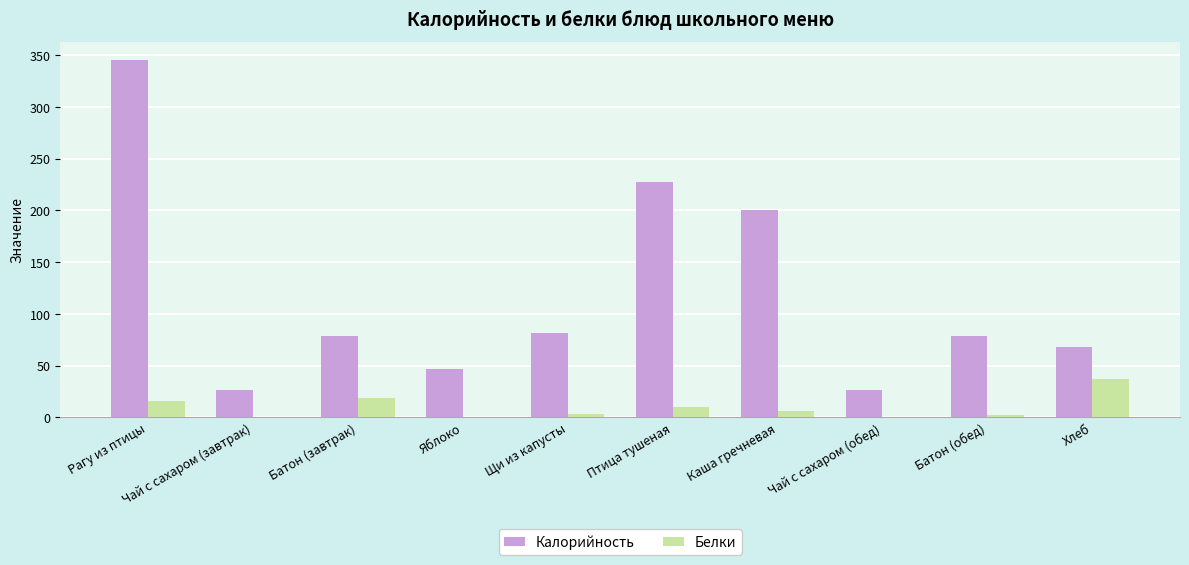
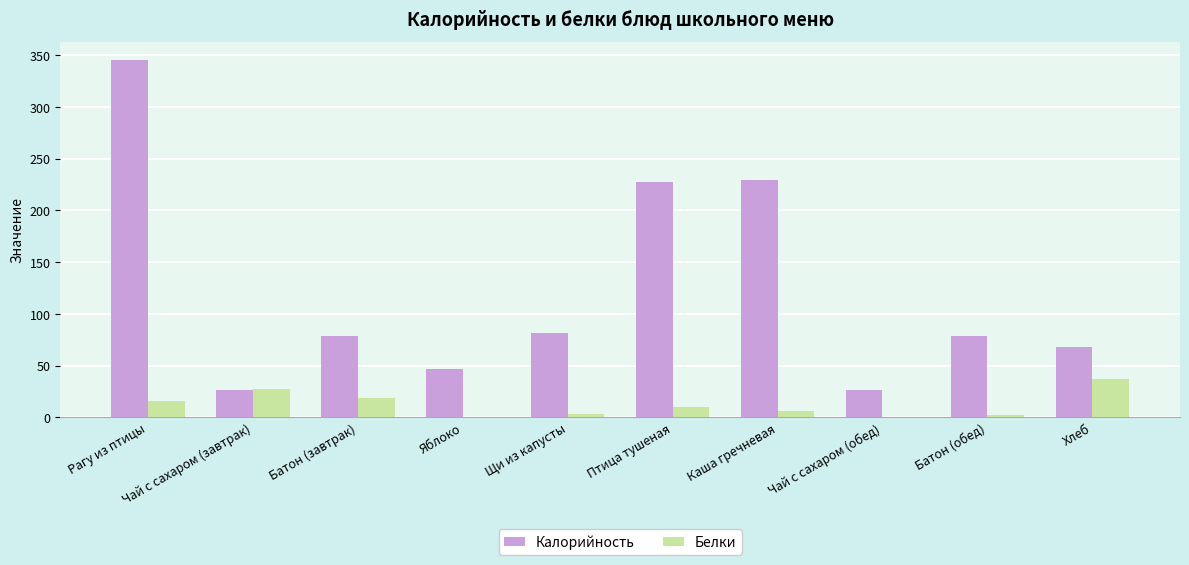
  {
    "Калорийность": {
      "Рагу из птицы": 345,
      "Чай с сахаром (завтрак)": 27,
      "Батон (завтрак)": 79,
      "Яблоко": 47,
      "Щи из капусты": 82,
      "Птица тушеная": 227,
-     "Каша гречневая": 200,
+     "Каша гречневая": 229,
      "Чай с сахаром (обед)": 27,
      "Батон (обед)": 79,
      "Хлеб": 68
    },
    "Белки": {
      "Рагу из птицы": 16,
-     "Чай с сахаром (завтрак)": 0,
+     "Чай с сахаром (завтрак)": 27,
      "Батон (завтрак)": 18,
      "Щи из капусты": 3,
      "Птица тушеная": 10,
      "Каша гречневая": 6,
      "Хлеб": 37
    }
  }
